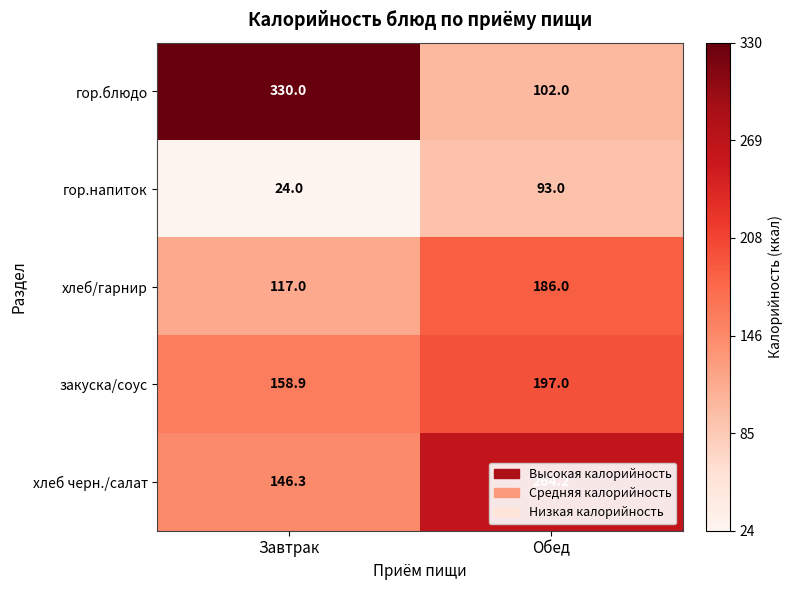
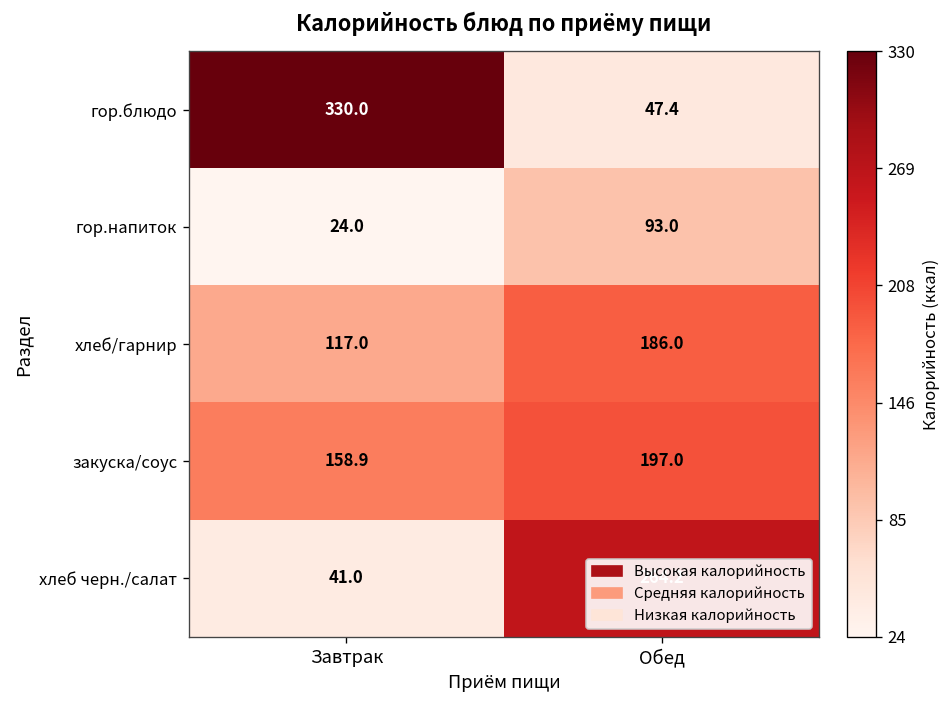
  {
    "гор.блюдо": {
      "Завтрак": 330.0,
-     "Обед": 102.0
+     "Обед": 47.4
    },
    "гор.напиток": {
      "Завтрак": 24.0,
      "Обед": 93.0
    },
    "хлеб/гарнир": {
      "Завтрак": 117.0,
      "Обед": 186.0
    },
    "закуска/соус": {
      "Завтрак": 158.9,
      "Обед": 197.0
    },
    "хлеб черн./салат": {
-     "Завтрак": 146.3
+     "Завтрак": 41.0
    }
  }
